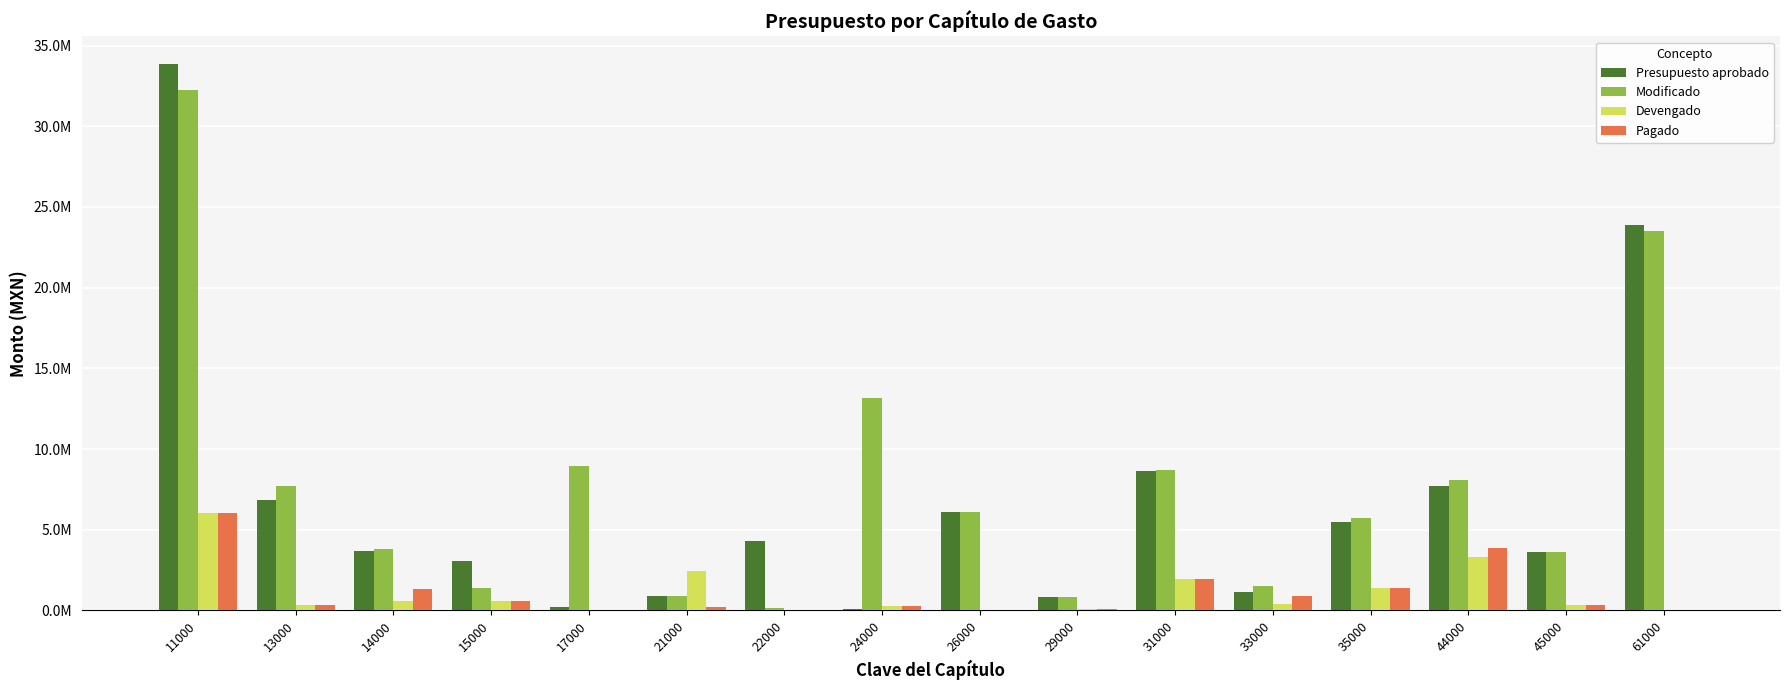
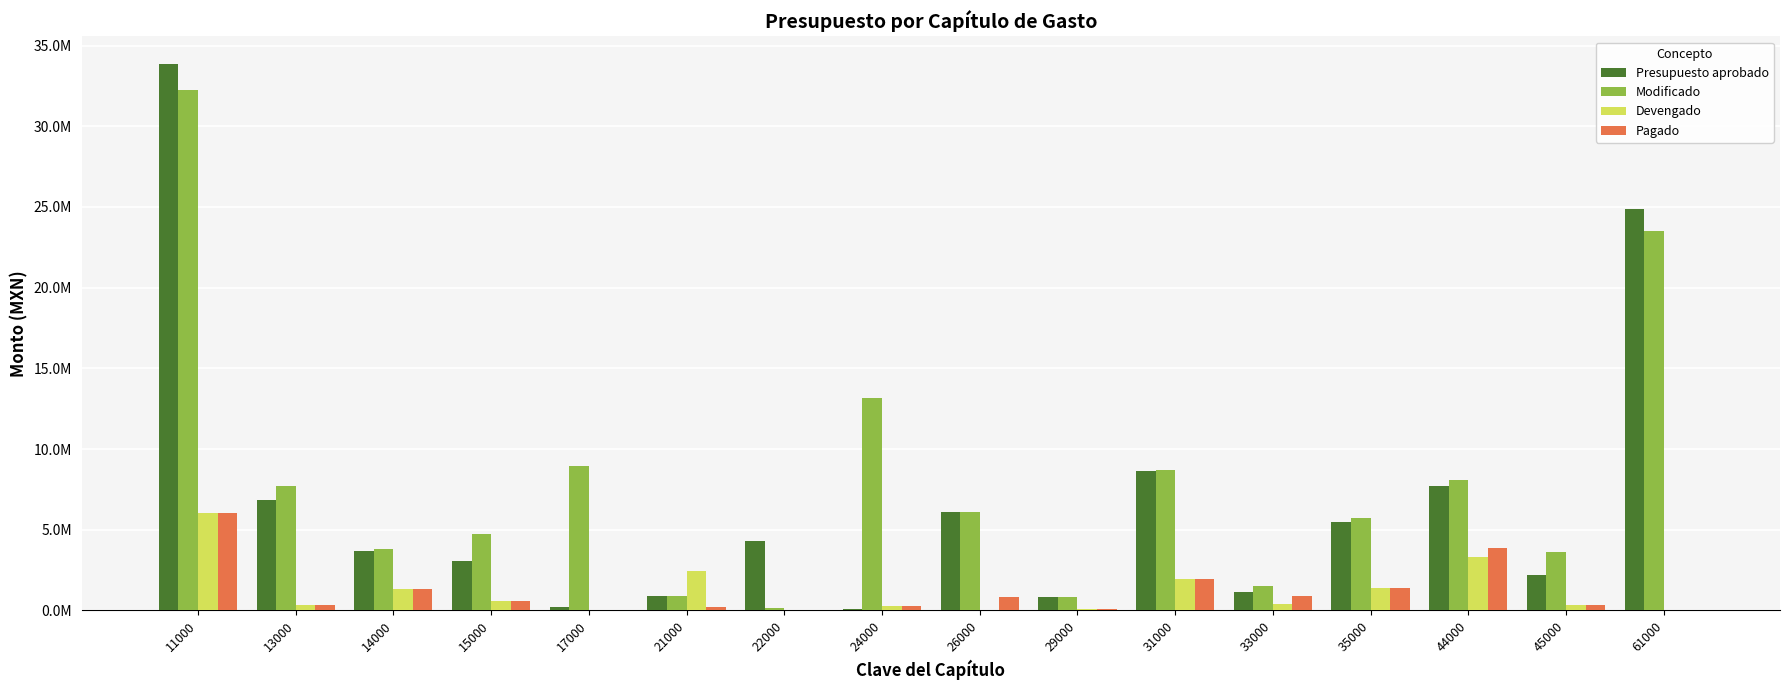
  {
    "Presupuesto aprobado": {
      "11000": 33900000,
      "13000": 6800000,
      "14000": 3700000,
      "15000": 3100000,
      "17000": 200000,
      "21000": 900000,
      "22000": 4300000,
      "26000": 6100000,
      "29000": 900000,
      "31000": 8700000,
      "33000": 1200000,
      "35000": 5500000,
      "44000": 7700000,
-     "45000": 3600000,
-     "61000": 23900000
+     "45000": 2200000,
+     "61000": 24900000
    },
    "Modificado": {
      "11000": 32300000,
      "13000": 7700000,
      "14000": 3800000,
-     "15000": 1400000,
+     "15000": 4700000,
      "17000": 8900000,
      "21000": 900000,
      "24000": 13200000,
      "26000": 6100000,
      "29000": 900000,
      "31000": 8700000,
      "33000": 1500000,
      "35000": 5700000,
      "44000": 8100000,
      "45000": 3600000,
      "61000": 23500000
    },
    "Devengado": {
      "11000": 6000000,
      "13000": 300000,
-     "14000": 600000,
+     "14000": 1300000,
      "15000": 600000,
      "21000": 2400000,
      "24000": 300000,
      "26000": 0,
      "31000": 1900000,
      "33000": 400000,
      "35000": 1400000,
      "44000": 3300000,
      "45000": 400000,
      "61000": 0
    },
    "Pagado": {
      "11000": 6000000,
      "13000": 300000,
      "14000": 1300000,
      "15000": 600000,
      "21000": 200000,
      "24000": 300000,
-     "26000": 0,
+     "26000": 800000,
      "31000": 1900000,
      "33000": 900000,
      "35000": 1400000,
      "44000": 3800000,
      "45000": 400000,
      "61000": 0
    }
  }
